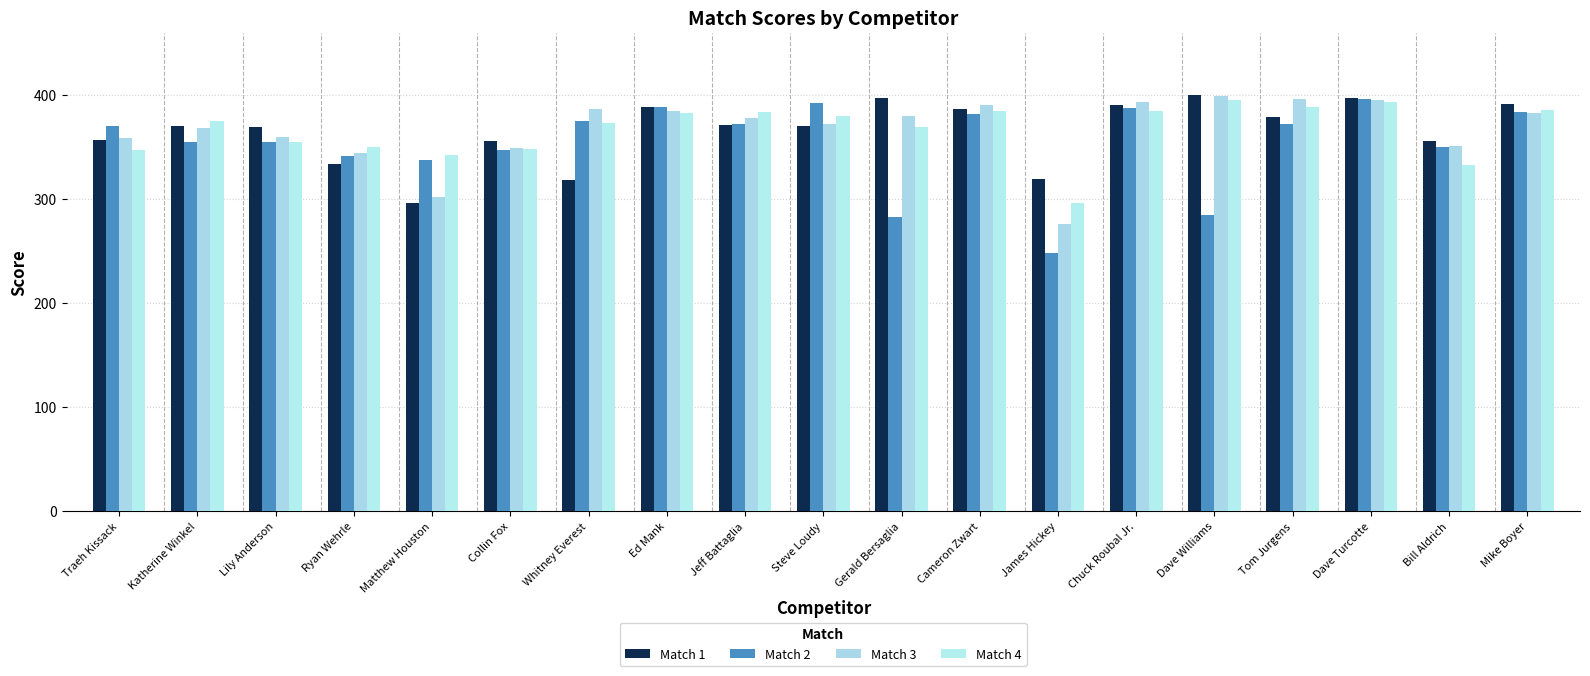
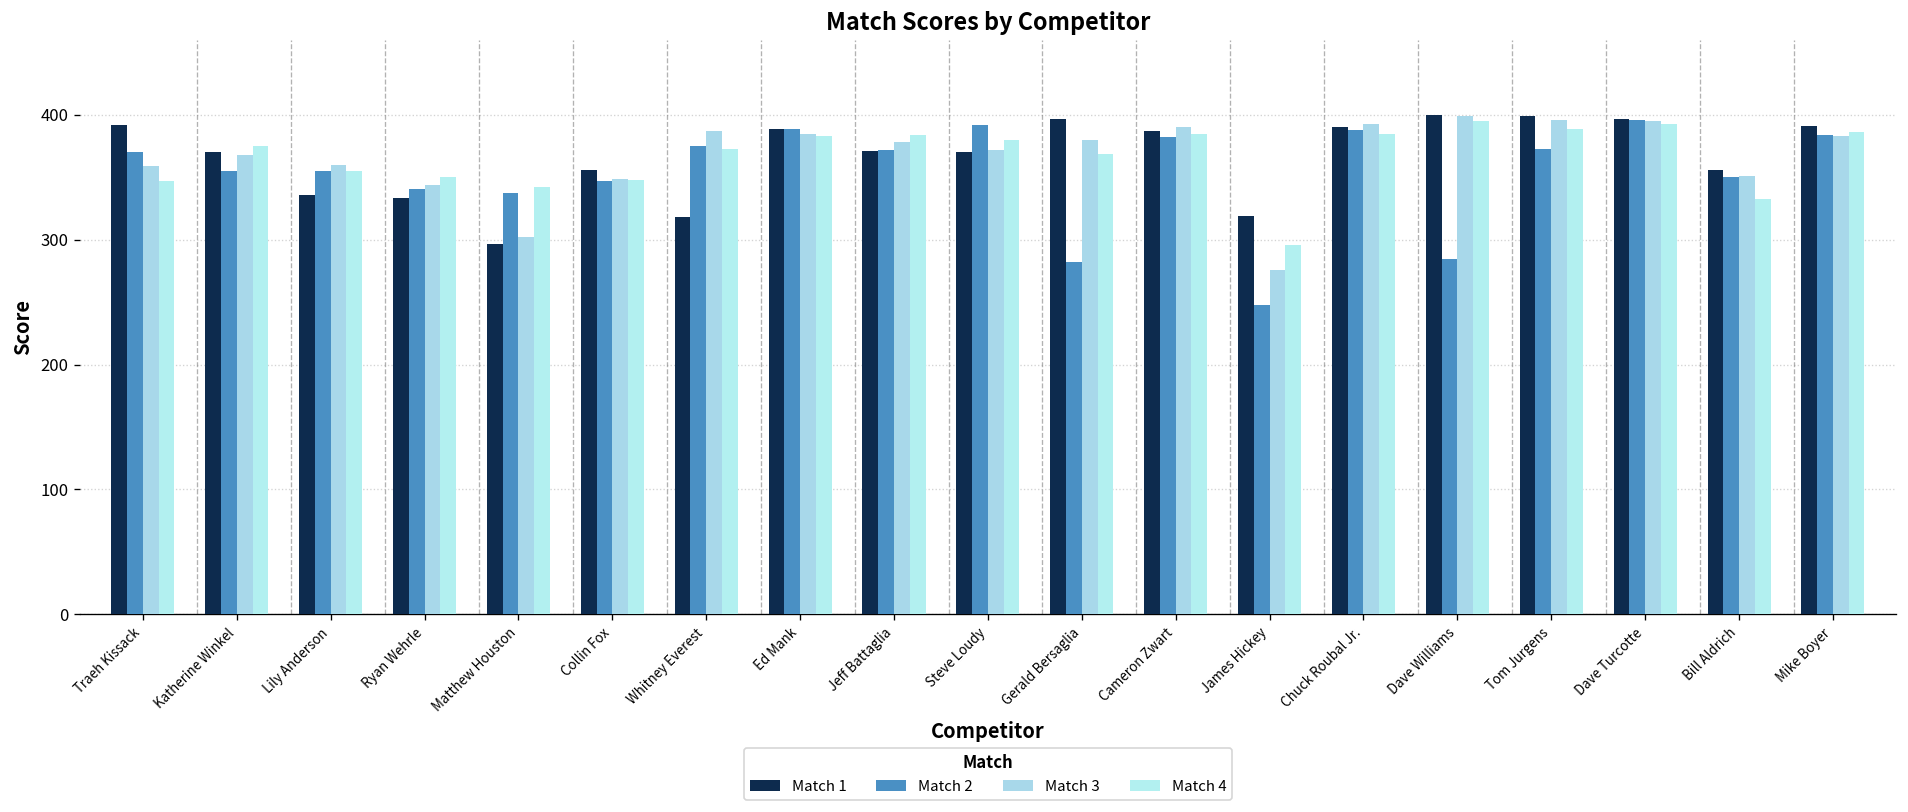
  {
    "Match 1": {
-     "Traeh Kissack": 357,
+     "Traeh Kissack": 392,
      "Katherine Winkel": 370,
-     "Lily Anderson": 369,
+     "Lily Anderson": 336,
      "Ryan Wehrle": 334,
      "Matthew Houston": 297,
      "Collin Fox": 356,
      "Whitney Everest": 318,
      "Ed Mank": 389,
      "Jeff Battaglia": 371,
      "Steve Loudy": 370,
      "Gerald Bersaglia": 397,
      "Cameron Zwart": 387,
      "James Hickey": 319,
      "Chuck Roubal Jr.": 390,
      "Dave Williams": 400,
-     "Tom Jurgens": 379,
+     "Tom Jurgens": 399,
      "Dave Turcotte": 397,
      "Bill Aldrich": 356,
      "Mike Boyer": 391
    },
    "Match 2": {
      "Traeh Kissack": 370,
      "Katherine Winkel": 355,
      "Lily Anderson": 355,
      "Ryan Wehrle": 341,
      "Matthew Houston": 338,
      "Collin Fox": 347,
      "Whitney Everest": 375,
      "Ed Mank": 389,
      "Jeff Battaglia": 372,
      "Steve Loudy": 392,
      "Gerald Bersaglia": 282,
      "Cameron Zwart": 382,
      "James Hickey": 248,
      "Chuck Roubal Jr.": 388,
      "Dave Williams": 285,
      "Tom Jurgens": 373,
      "Dave Turcotte": 396,
      "Bill Aldrich": 350,
      "Mike Boyer": 384
    }
  }
